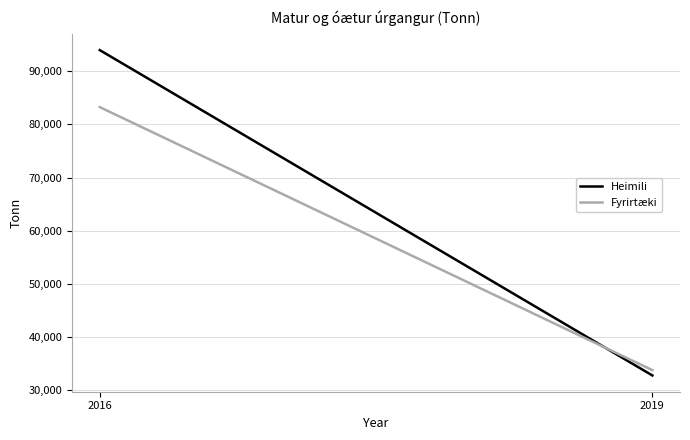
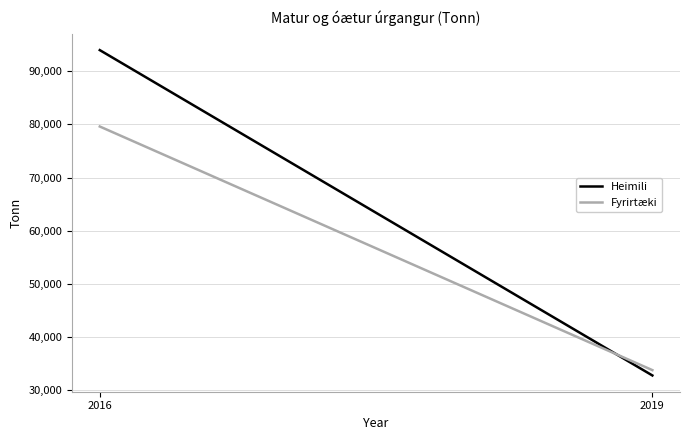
  {
    "Heimili": {
      "2016": "94,000",
      "2019": "33,000"
    },
    "Fyrirtæki": {
-     "2016": "83,000",
+     "2016": "80,000",
      "2019": "34,000"
    }
  }
